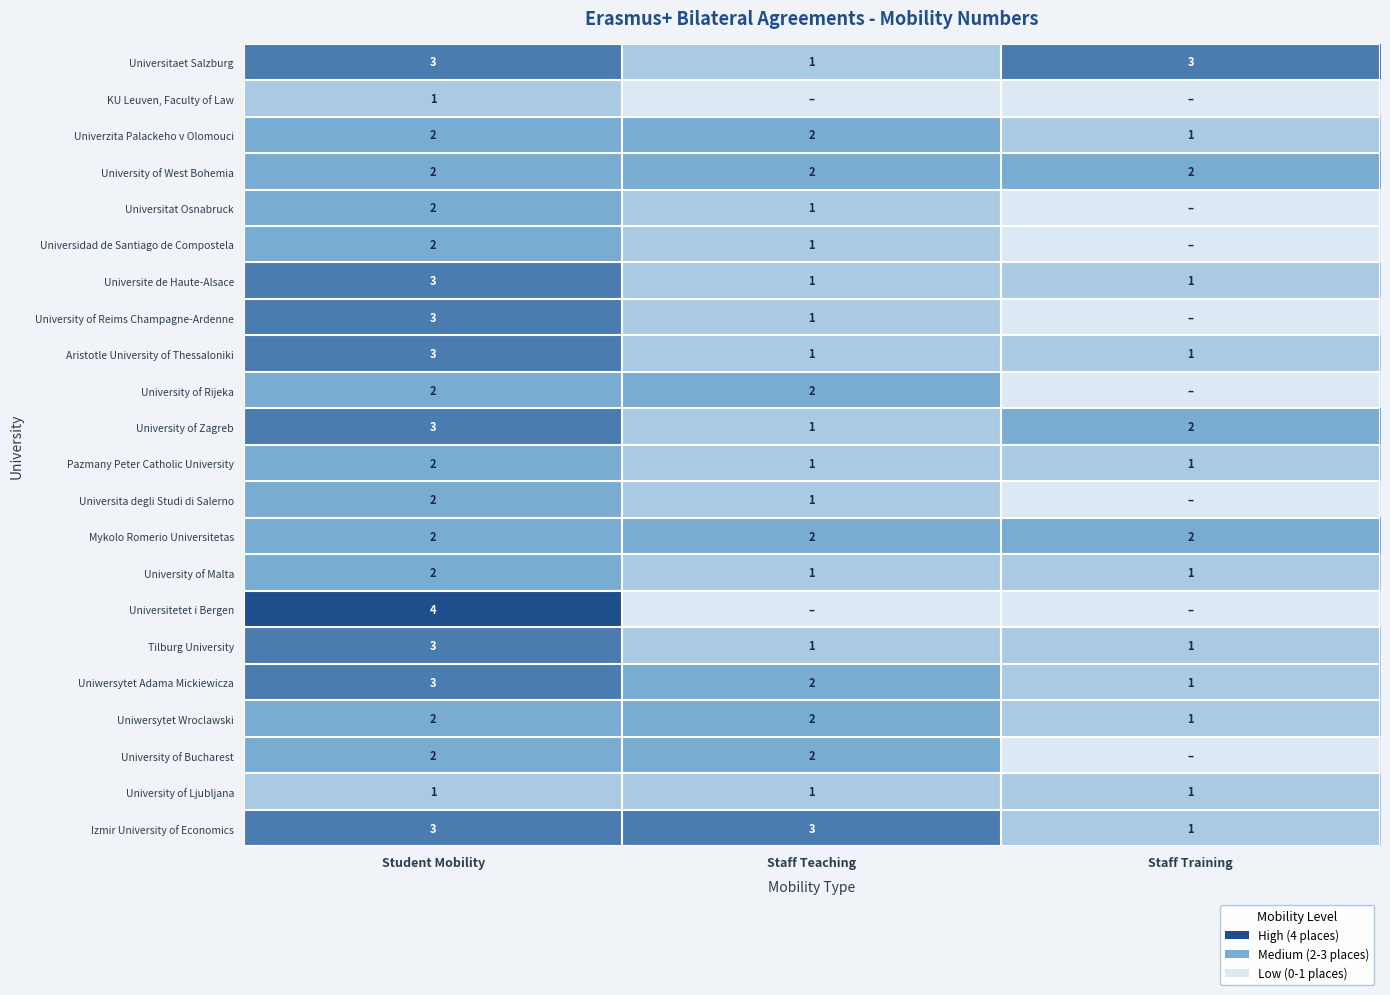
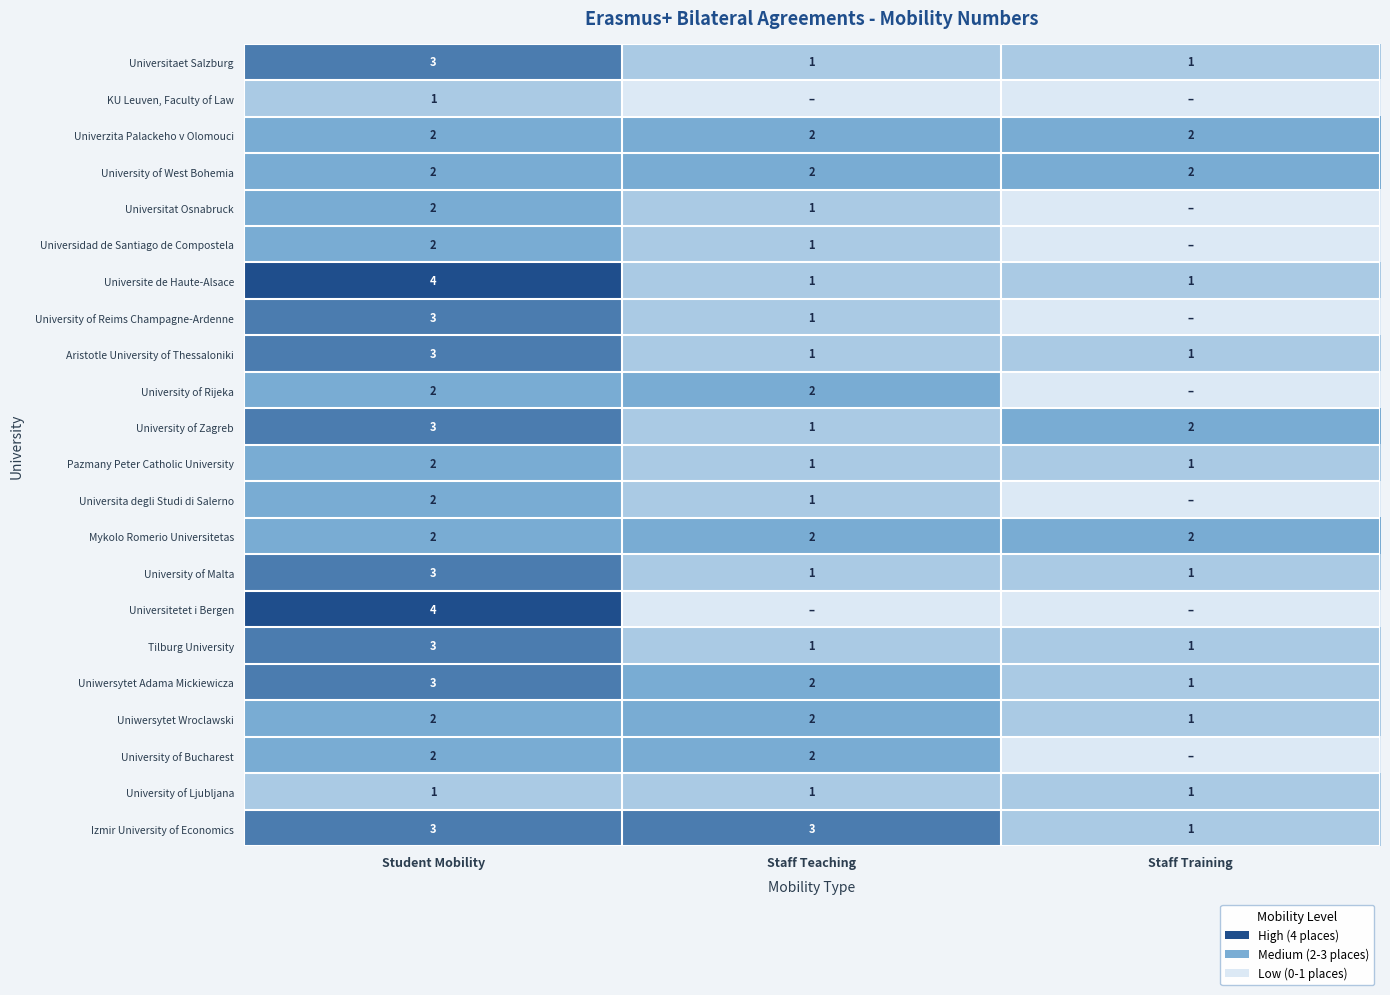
  {
    "Universitaet Salzburg": {
      "Student Mobility": 3,
      "Staff Teaching": 1,
-     "Staff Training": 3
+     "Staff Training": 1
    },
    "KU Leuven, Faculty of Law": {
      "Student Mobility": 1
    },
    "Univerzita Palackeho v Olomouci": {
      "Student Mobility": 2,
      "Staff Teaching": 2,
-     "Staff Training": 1
+     "Staff Training": 2
    },
    "University of West Bohemia": {
      "Student Mobility": 2,
      "Staff Teaching": 2,
      "Staff Training": 2
    },
    "Universitat Osnabruck": {
      "Student Mobility": 2,
      "Staff Teaching": 1
    },
    "Universidad de Santiago de Compostela": {
      "Student Mobility": 2,
      "Staff Teaching": 1
    },
    "Universite de Haute-Alsace": {
-     "Student Mobility": 3,
+     "Student Mobility": 4,
      "Staff Teaching": 1,
      "Staff Training": 1
    },
    "University of Reims Champagne-Ardenne": {
      "Student Mobility": 3,
      "Staff Teaching": 1
    },
    "Aristotle University of Thessaloniki": {
      "Student Mobility": 3,
      "Staff Teaching": 1,
      "Staff Training": 1
    },
    "University of Rijeka": {
      "Student Mobility": 2,
      "Staff Teaching": 2
    },
    "University of Zagreb": {
      "Student Mobility": 3,
      "Staff Teaching": 1,
      "Staff Training": 2
    },
    "Pazmany Peter Catholic University": {
      "Student Mobility": 2,
      "Staff Teaching": 1,
      "Staff Training": 1
    },
    "Universita degli Studi di Salerno": {
      "Student Mobility": 2,
      "Staff Teaching": 1
    },
    "Mykolo Romerio Universitetas": {
      "Student Mobility": 2,
      "Staff Teaching": 2,
      "Staff Training": 2
    },
    "University of Malta": {
-     "Student Mobility": 2,
+     "Student Mobility": 3,
      "Staff Teaching": 1,
      "Staff Training": 1
    },
    "Universitetet i Bergen": {
      "Student Mobility": 4
    },
    "Tilburg University": {
      "Student Mobility": 3,
      "Staff Teaching": 1,
      "Staff Training": 1
    },
    "Uniwersytet Adama Mickiewicza": {
      "Student Mobility": 3,
      "Staff Teaching": 2,
      "Staff Training": 1
    },
    "Uniwersytet Wroclawski": {
      "Student Mobility": 2,
      "Staff Teaching": 2,
      "Staff Training": 1
    },
    "University of Bucharest": {
      "Student Mobility": 2,
      "Staff Teaching": 2
    },
    "University of Ljubljana": {
      "Student Mobility": 1,
      "Staff Teaching": 1,
      "Staff Training": 1
    },
    "Izmir University of Economics": {
      "Student Mobility": 3,
      "Staff Teaching": 3,
      "Staff Training": 1
    }
  }
